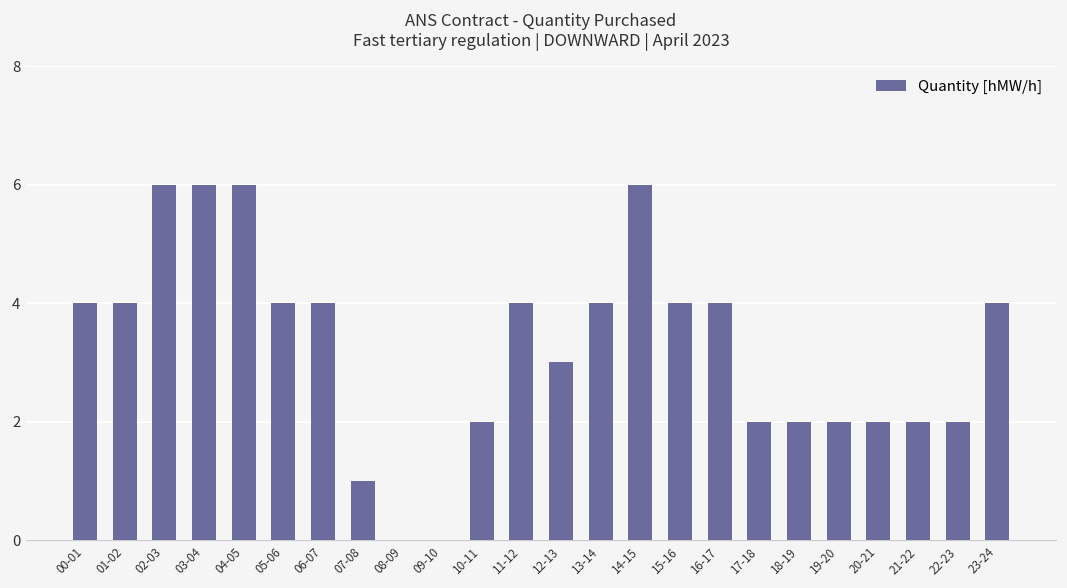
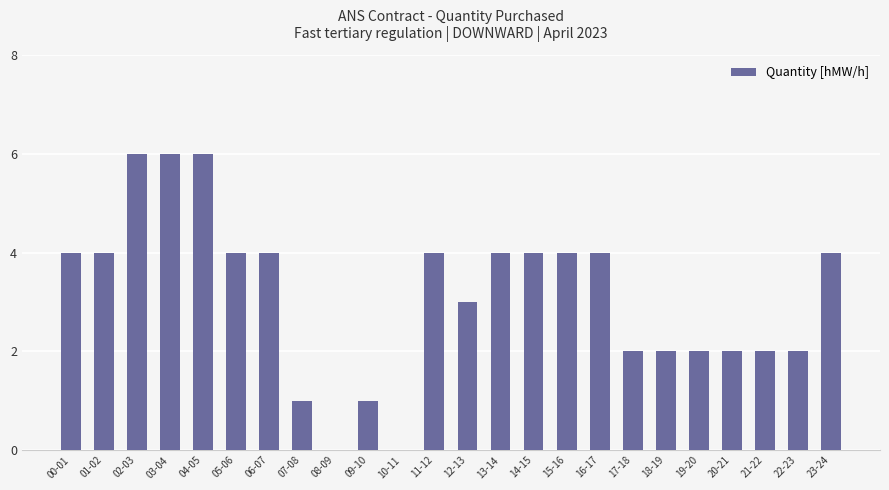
  {
    "00-01": 4,
    "01-02": 4,
    "02-03": 6,
    "03-04": 6,
    "04-05": 6,
    "05-06": 4,
    "06-07": 4,
    "07-08": 1,
    "08-09": 0,
-   "09-10": 0,
-   "10-11": 2,
+   "09-10": 1,
+   "10-11": 0,
    "11-12": 4,
    "12-13": 3,
    "13-14": 4,
-   "14-15": 6,
+   "14-15": 4,
    "15-16": 4,
    "16-17": 4,
    "17-18": 2,
    "18-19": 2,
    "19-20": 2,
    "20-21": 2,
    "21-22": 2,
    "22-23": 2,
    "23-24": 4
  }
